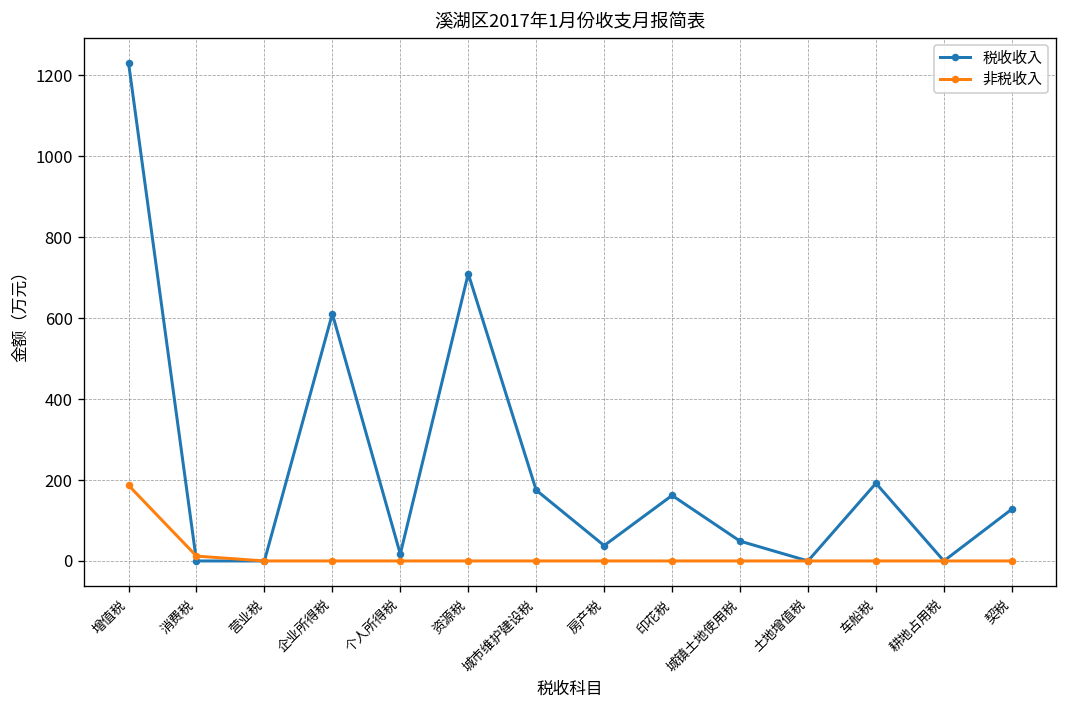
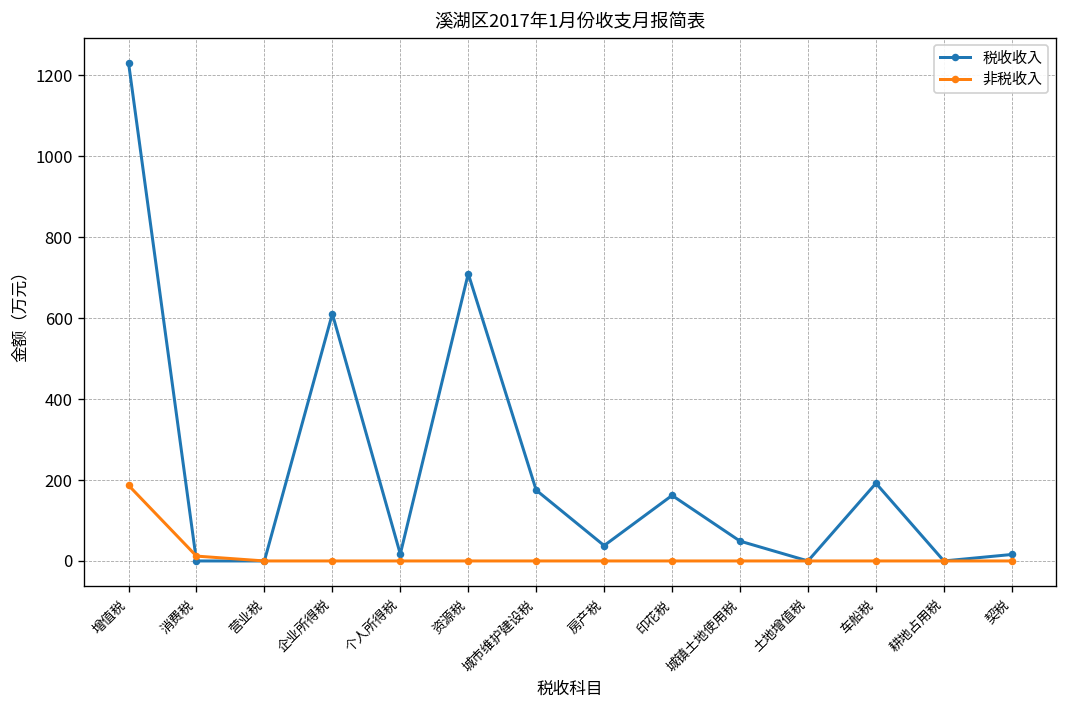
  {
    "税收收入": {
      "增值税": 1230,
      "消费税": 0,
      "企业所得税": 610,
      "个人所得税": 20,
      "资源税": 710,
      "城市维护建设税": 180,
      "房产税": 40,
      "印花税": 160,
      "城镇土地使用税": 50,
      "车船税": 190,
-     "契税": 130
+     "契税": 20
    },
    "非税收入": {
      "增值税": 190,
      "消费税": 10,
      "企业所得税": 0,
      "个人所得税": 0,
      "资源税": 0,
      "城市维护建设税": 0,
      "房产税": 0,
      "印花税": 0,
      "城镇土地使用税": 0,
      "车船税": 0,
      "契税": 0
    }
  }
